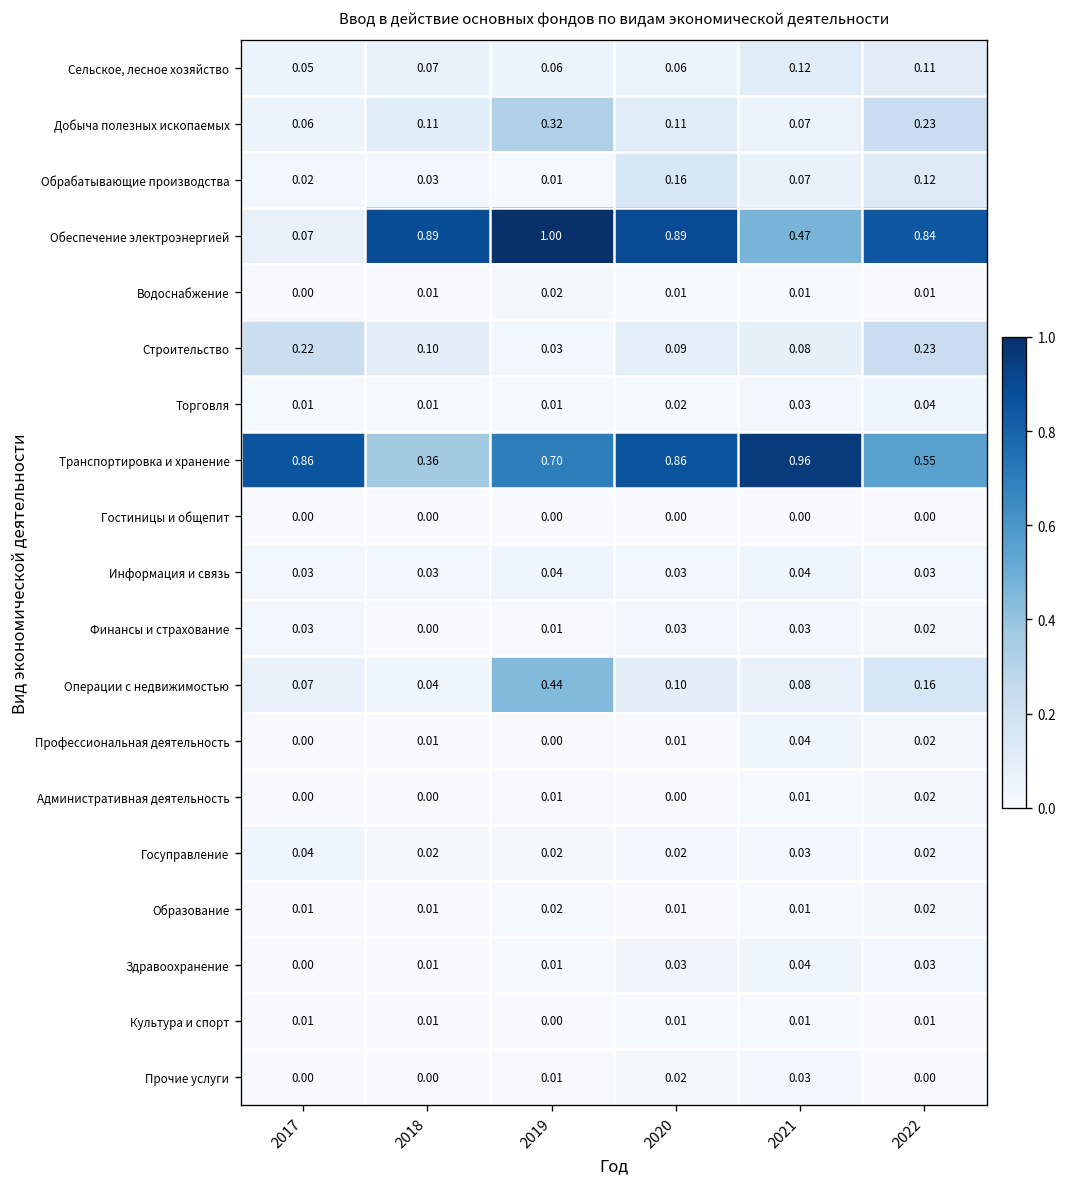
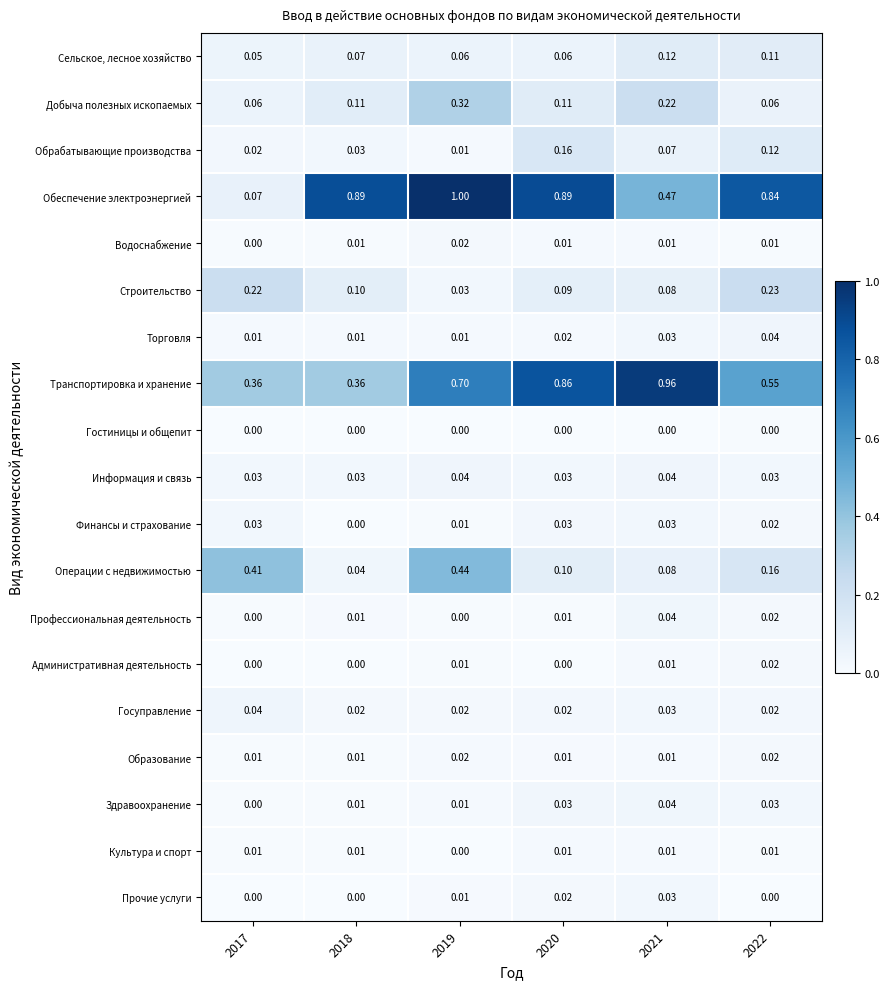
  {
    "Сельское, лесное хозяйство": {
      "2017": 0.05,
      "2018": 0.07,
      "2019": 0.06,
      "2020": 0.06,
      "2021": 0.12,
      "2022": 0.11
    },
    "Добыча полезных ископаемых": {
      "2017": 0.06,
      "2018": 0.11,
      "2019": 0.32,
      "2020": 0.11,
-     "2021": 0.07,
-     "2022": 0.23
+     "2021": 0.22,
+     "2022": 0.06
    },
    "Обрабатывающие производства": {
      "2017": 0.02,
      "2018": 0.03,
      "2019": 0.01,
      "2020": 0.16,
      "2021": 0.07,
      "2022": 0.12
    },
    "Обеспечение электроэнергией": {
      "2017": 0.07,
      "2018": 0.89,
      "2019": 1.00,
      "2020": 0.89,
      "2021": 0.47,
      "2022": 0.84
    },
    "Водоснабжение": {
      "2017": 0.00,
      "2018": 0.01,
      "2019": 0.02,
      "2020": 0.01,
      "2021": 0.01,
      "2022": 0.01
    },
    "Строительство": {
      "2017": 0.22,
      "2018": 0.10,
      "2019": 0.03,
      "2020": 0.09,
      "2021": 0.08,
      "2022": 0.23
    },
    "Торговля": {
      "2017": 0.01,
      "2018": 0.01,
      "2019": 0.01,
      "2020": 0.02,
      "2021": 0.03,
      "2022": 0.04
    },
    "Транспортировка и хранение": {
-     "2017": 0.86,
+     "2017": 0.36,
      "2018": 0.36,
      "2019": 0.70,
      "2020": 0.86,
      "2021": 0.96,
      "2022": 0.55
    },
    "Гостиницы и общепит": {
      "2017": 0.00,
      "2018": 0.00,
      "2019": 0.00,
      "2020": 0.00,
      "2021": 0.00,
      "2022": 0.00
    },
    "Информация и связь": {
      "2017": 0.03,
      "2018": 0.03,
      "2019": 0.04,
      "2020": 0.03,
      "2021": 0.04,
      "2022": 0.03
    },
    "Финансы и страхование": {
      "2017": 0.03,
      "2018": 0.00,
      "2019": 0.01,
      "2020": 0.03,
      "2021": 0.03,
      "2022": 0.02
    },
    "Операции с недвижимостью": {
-     "2017": 0.07,
+     "2017": 0.41,
      "2018": 0.04,
      "2019": 0.44,
      "2020": 0.10,
      "2021": 0.08,
      "2022": 0.16
    },
    "Профессиональная деятельность": {
      "2017": 0.00,
      "2018": 0.01,
      "2019": 0.00,
      "2020": 0.01,
      "2021": 0.04,
      "2022": 0.02
    },
    "Административная деятельность": {
      "2017": 0.00,
      "2018": 0.00,
      "2019": 0.01,
      "2020": 0.00,
      "2021": 0.01,
      "2022": 0.02
    },
    "Госуправление": {
      "2017": 0.04,
      "2018": 0.02,
      "2019": 0.02,
      "2020": 0.02,
      "2021": 0.03,
      "2022": 0.02
    },
    "Образование": {
      "2017": 0.01,
      "2018": 0.01,
      "2019": 0.02,
      "2020": 0.01,
      "2021": 0.01,
      "2022": 0.02
    },
    "Здравоохранение": {
      "2017": 0.00,
      "2018": 0.01,
      "2019": 0.01,
      "2020": 0.03,
      "2021": 0.04,
      "2022": 0.03
    },
    "Культура и спорт": {
      "2017": 0.01,
      "2018": 0.01,
      "2019": 0.00,
      "2020": 0.01,
      "2021": 0.01,
      "2022": 0.01
    },
    "Прочие услуги": {
      "2017": 0.00,
      "2018": 0.00,
      "2019": 0.01,
      "2020": 0.02,
      "2021": 0.03,
      "2022": 0.00
    }
  }
